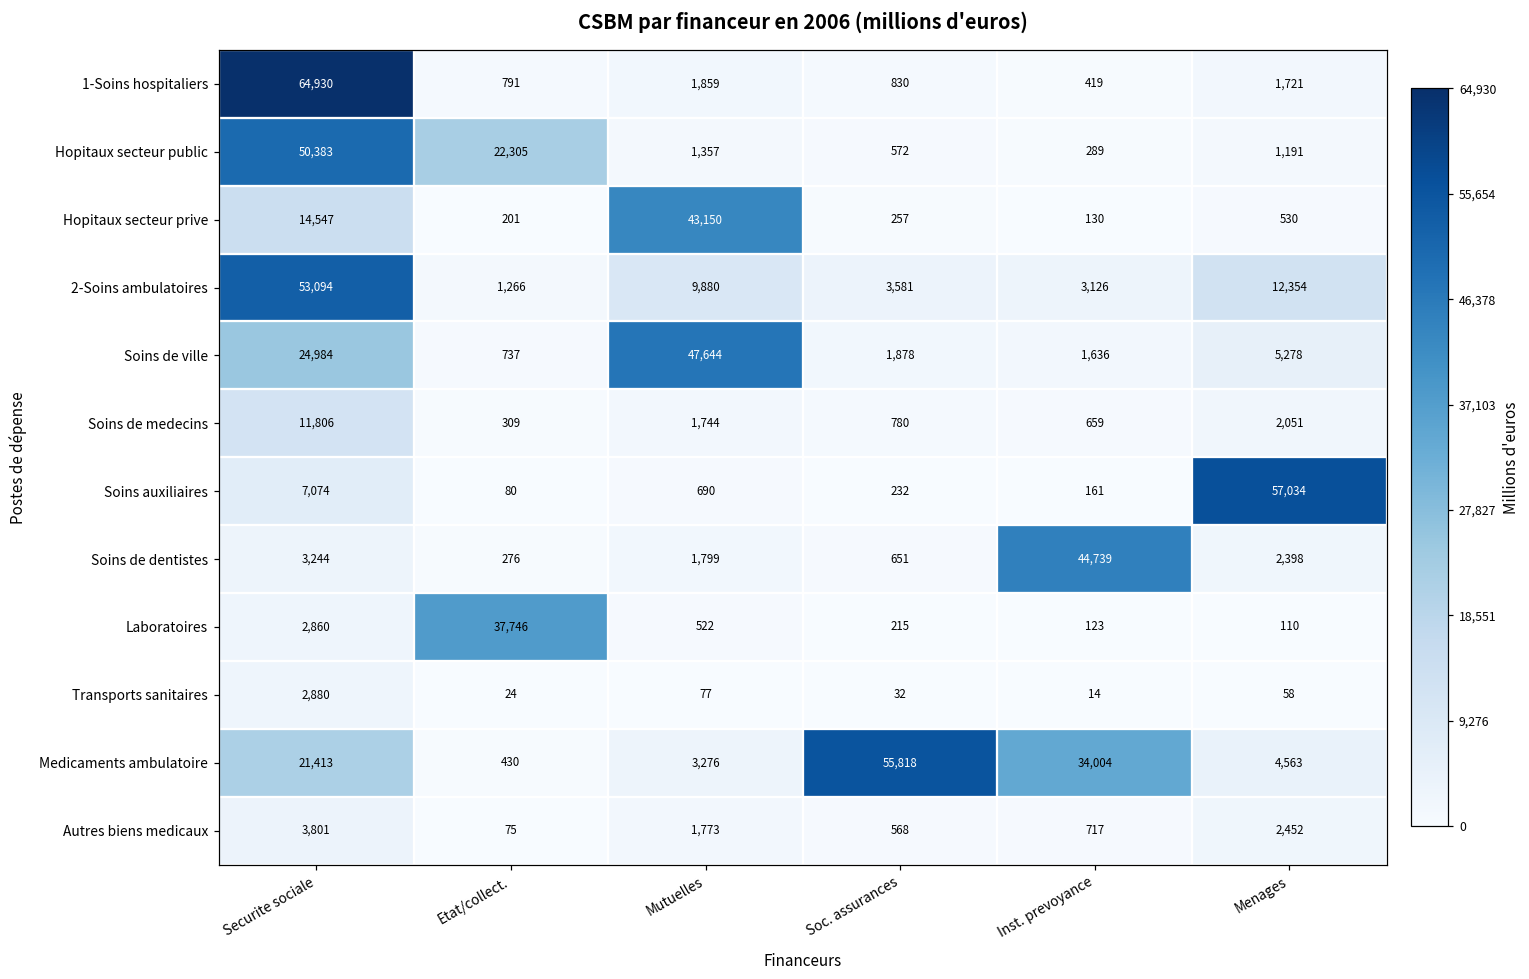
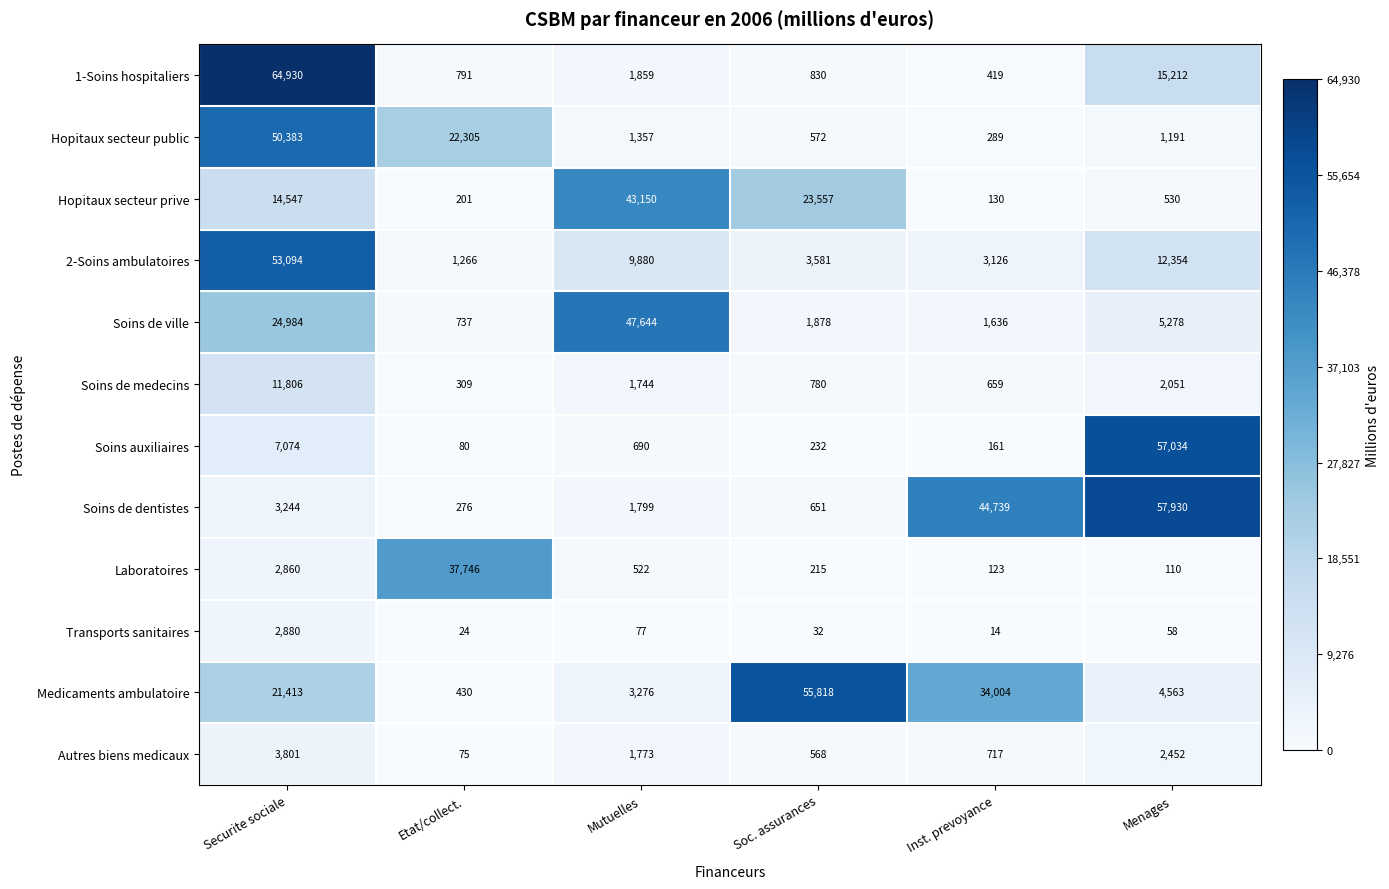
  {
    "1-Soins hospitaliers": {
      "Securite sociale": "64,930",
      "Etat/collect.": "791",
      "Mutuelles": "1,859",
      "Soc. assurances": "830",
      "Inst. prevoyance": "419",
-     "Menages": "1,721"
+     "Menages": "15,212"
    },
    "Hopitaux secteur public": {
      "Securite sociale": "50,383",
      "Etat/collect.": "22,305",
      "Mutuelles": "1,357",
      "Soc. assurances": "572",
      "Inst. prevoyance": "289",
      "Menages": "1,191"
    },
    "Hopitaux secteur prive": {
      "Securite sociale": "14,547",
      "Etat/collect.": "201",
      "Mutuelles": "43,150",
-     "Soc. assurances": "257",
+     "Soc. assurances": "23,557",
      "Inst. prevoyance": "130",
      "Menages": "530"
    },
    "2-Soins ambulatoires": {
      "Securite sociale": "53,094",
      "Etat/collect.": "1,266",
      "Mutuelles": "9,880",
      "Soc. assurances": "3,581",
      "Inst. prevoyance": "3,126",
      "Menages": "12,354"
    },
    "Soins de ville": {
      "Securite sociale": "24,984",
      "Etat/collect.": "737",
      "Mutuelles": "47,644",
      "Soc. assurances": "1,878",
      "Inst. prevoyance": "1,636",
      "Menages": "5,278"
    },
    "Soins de medecins": {
      "Securite sociale": "11,806",
      "Etat/collect.": "309",
      "Mutuelles": "1,744",
      "Soc. assurances": "780",
      "Inst. prevoyance": "659",
      "Menages": "2,051"
    },
    "Soins auxiliaires": {
      "Securite sociale": "7,074",
      "Etat/collect.": "80",
      "Mutuelles": "690",
      "Soc. assurances": "232",
      "Inst. prevoyance": "161",
      "Menages": "57,034"
    },
    "Soins de dentistes": {
      "Securite sociale": "3,244",
      "Etat/collect.": "276",
      "Mutuelles": "1,799",
      "Soc. assurances": "651",
      "Inst. prevoyance": "44,739",
-     "Menages": "2,398"
+     "Menages": "57,930"
    },
    "Laboratoires": {
      "Securite sociale": "2,860",
      "Etat/collect.": "37,746",
      "Mutuelles": "522",
      "Soc. assurances": "215",
      "Inst. prevoyance": "123",
      "Menages": "110"
    },
    "Transports sanitaires": {
      "Securite sociale": "2,880",
      "Etat/collect.": "24",
      "Mutuelles": "77",
      "Soc. assurances": "32",
      "Inst. prevoyance": "14",
      "Menages": "58"
    },
    "Medicaments ambulatoire": {
      "Securite sociale": "21,413",
      "Etat/collect.": "430",
      "Mutuelles": "3,276",
      "Soc. assurances": "55,818",
      "Inst. prevoyance": "34,004",
      "Menages": "4,563"
    },
    "Autres biens medicaux": {
      "Securite sociale": "3,801",
      "Etat/collect.": "75",
      "Mutuelles": "1,773",
      "Soc. assurances": "568",
      "Inst. prevoyance": "717",
      "Menages": "2,452"
    }
  }
